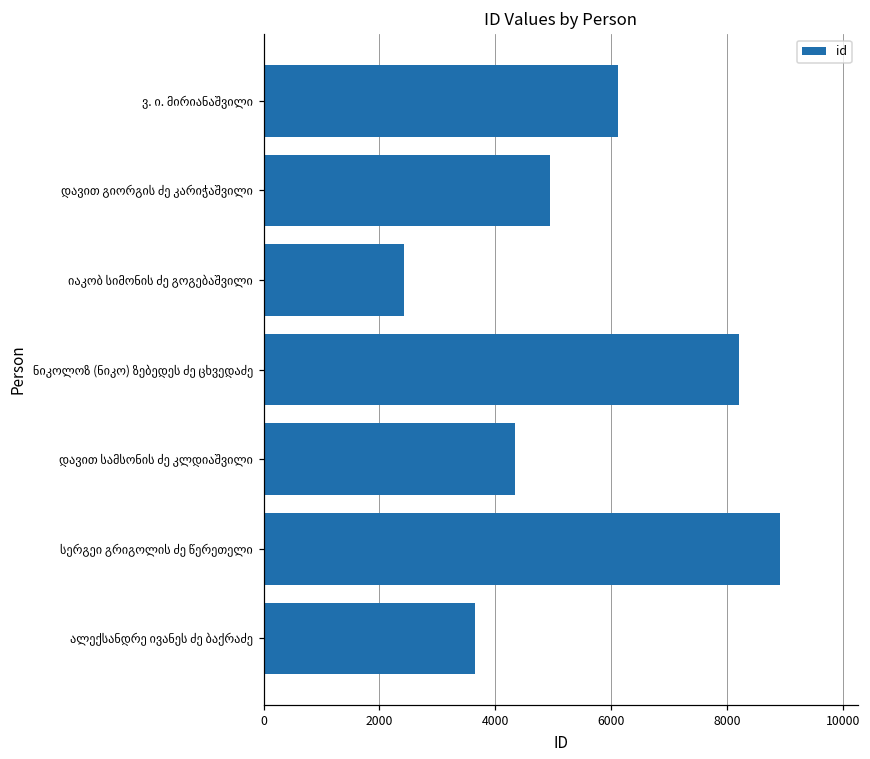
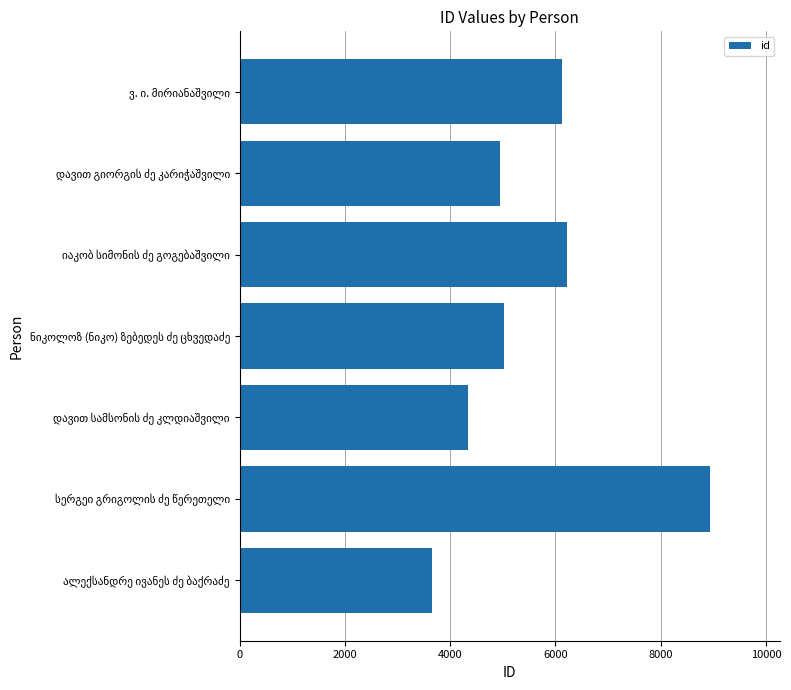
  {
    "ვ. ი. მირიანაშვილი": 6100,
    "დავით გიორგის ძე კარიჭაშვილი": 4900,
-   "იაკობ სიმონის ძე გოგებაშვილი": 2400,
-   "ნიკოლოზ (ნიკო) ზებედეს ძე ცხვედაძე": 8200,
+   "იაკობ სიმონის ძე გოგებაშვილი": 6200,
+   "ნიკოლოზ (ნიკო) ზებედეს ძე ცხვედაძე": 5000,
    "დავით სამსონის ძე კლდიაშვილი": 4300,
    "სერგეი გრიგოლის ძე წერეთელი": 8900,
    "ალექსანდრე ივანეს ძე ბაქრაძე": 3700
  }
